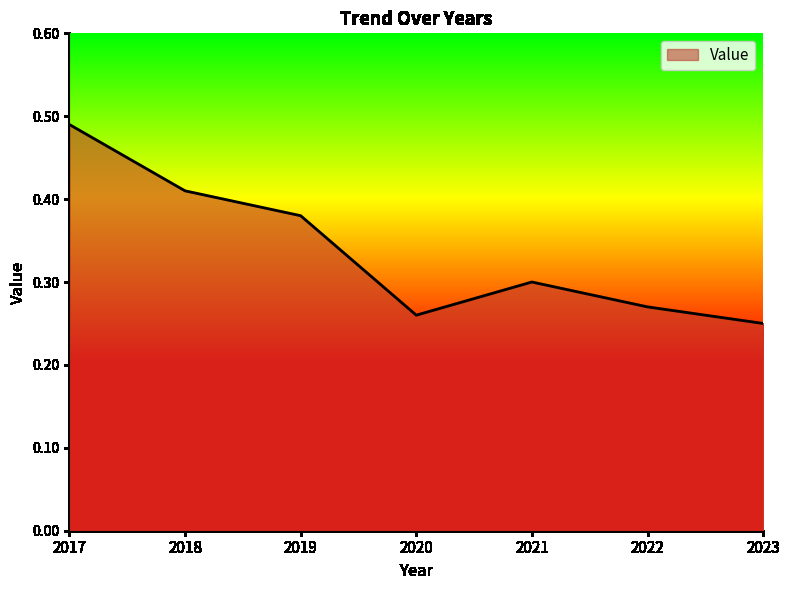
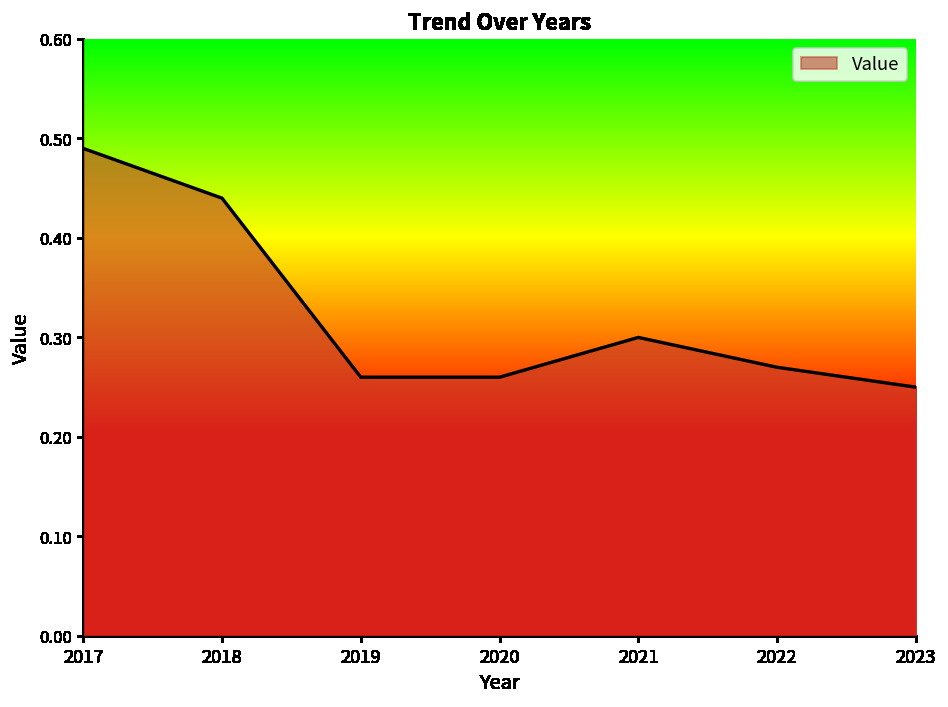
  {
    "2017": 0.49,
-   "2018": 0.41,
-   "2019": 0.38,
+   "2018": 0.44,
+   "2019": 0.26,
    "2020": 0.26,
    "2021": 0.30,
    "2022": 0.27,
    "2023": 0.25
  }
